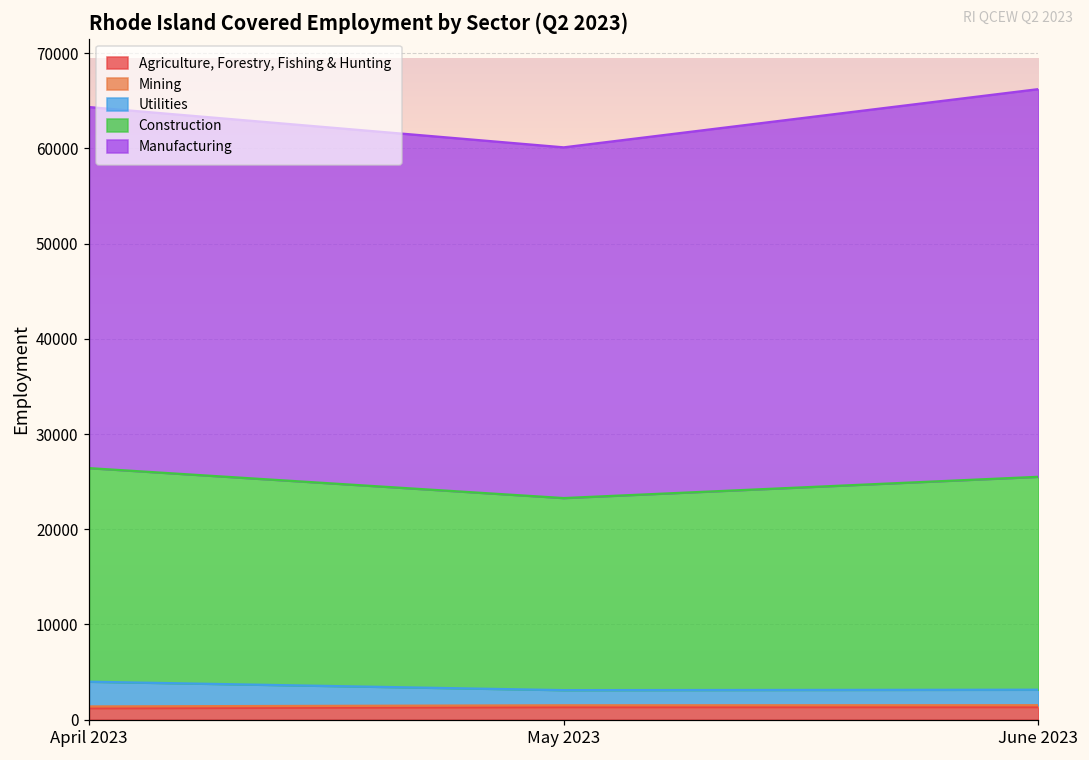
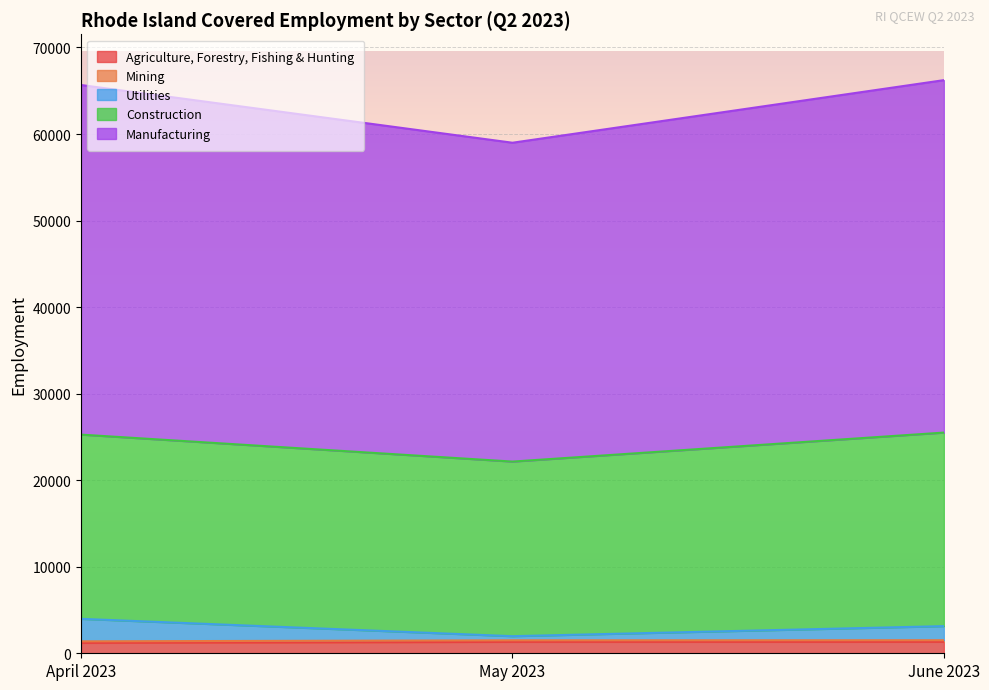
  {
    "Utilities": {
      "April 2023": 3000,
-     "May 2023": 2000,
+     "May 2023": 0,
      "June 2023": 2000
    },
    "Construction": {
-     "April 2023": 22000,
+     "April 2023": 21000,
      "May 2023": 20000,
      "June 2023": 22000
    },
    "Manufacturing": {
-     "April 2023": 38000,
+     "April 2023": 40000,
      "May 2023": 37000,
      "June 2023": 41000
    }
  }
